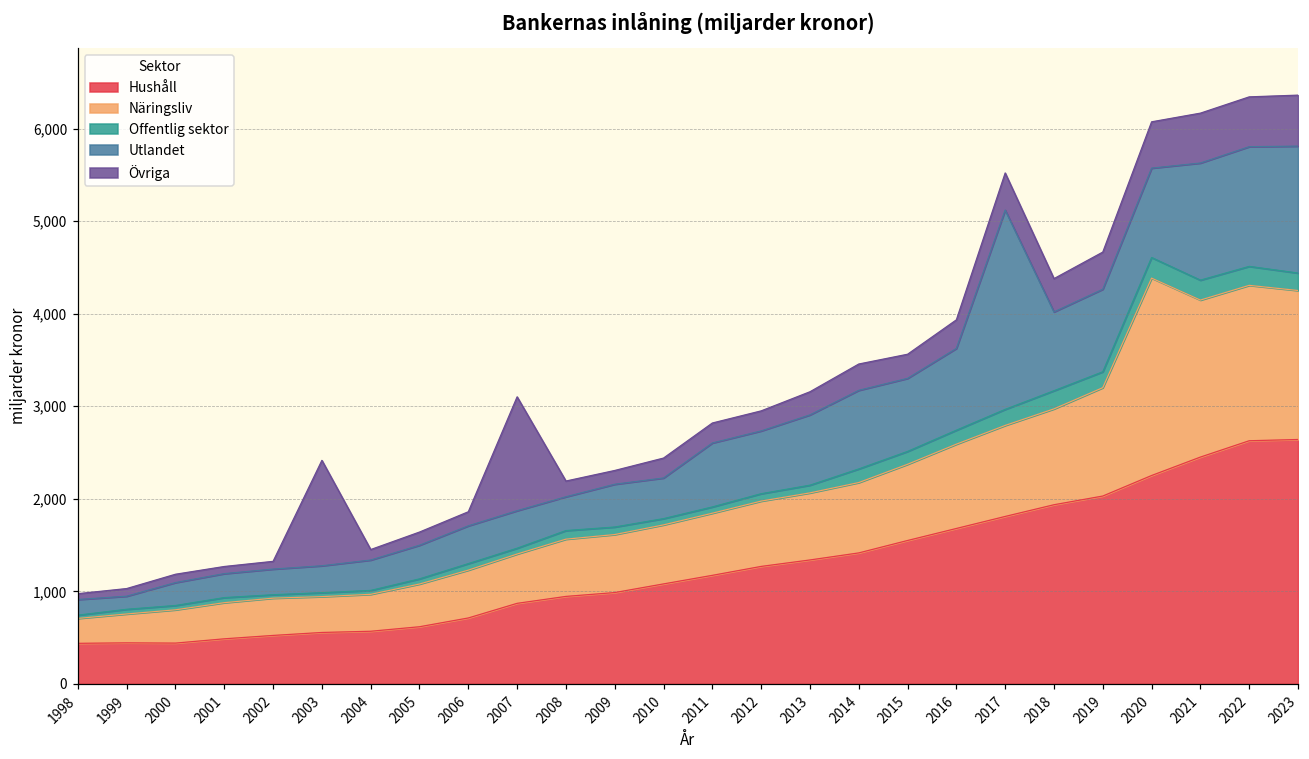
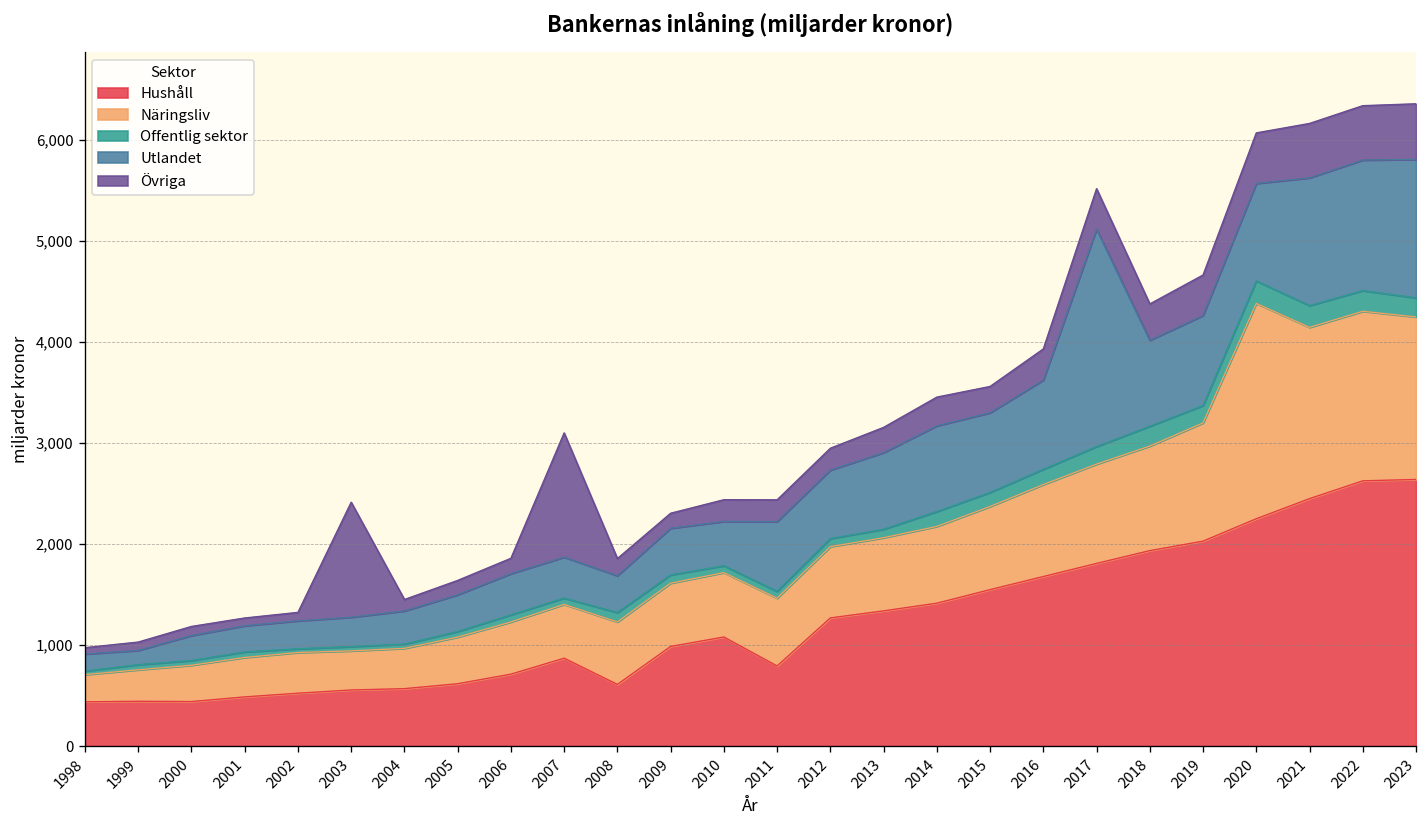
  {
    "Hushåll": {
      "1998": "400",
      "1999": "400",
      "2000": "400",
      "2001": "500",
      "2002": "500",
      "2003": "600",
      "2004": "600",
      "2005": "600",
      "2006": "700",
      "2007": "900",
-     "2008": "900",
+     "2008": "600",
      "2009": "1,000",
      "2010": "1,100",
-     "2011": "1,200",
+     "2011": "800",
      "2012": "1,300",
      "2013": "1,300",
      "2014": "1,400",
      "2015": "1,500",
      "2016": "1,700",
      "2017": "1,800",
      "2018": "1,900",
      "2019": "2,000",
      "2020": "2,300",
      "2021": "2,500",
      "2022": "2,600",
      "2023": "2,600"
    },
    "Näringsliv": {
      "1998": "300",
      "1999": "300",
      "2000": "400",
      "2001": "400",
      "2002": "400",
      "2003": "400",
      "2004": "400",
      "2005": "500",
      "2006": "500",
      "2007": "500",
      "2008": "600",
      "2009": "600",
      "2010": "600",
      "2011": "700",
      "2012": "700",
      "2013": "700",
      "2014": "800",
      "2015": "800",
      "2016": "900",
      "2017": "1,000",
      "2018": "1,000",
      "2019": "1,200",
      "2020": "2,100",
      "2021": "1,700",
      "2022": "1,700",
      "2023": "1,600"
    },
    "Övriga": {
      "1998": "100",
      "1999": "100",
      "2000": "100",
      "2001": "100",
      "2002": "100",
      "2003": "1,100",
      "2004": "100",
      "2005": "100",
      "2006": "200",
      "2007": "1,200",
      "2008": "200",
      "2009": "100",
      "2010": "200",
      "2011": "200",
      "2012": "200",
      "2013": "200",
      "2014": "300",
      "2015": "300",
      "2016": "300",
      "2017": "400",
      "2018": "400",
      "2019": "400",
      "2020": "500",
      "2021": "500",
      "2022": "500",
      "2023": "600"
    }
  }
